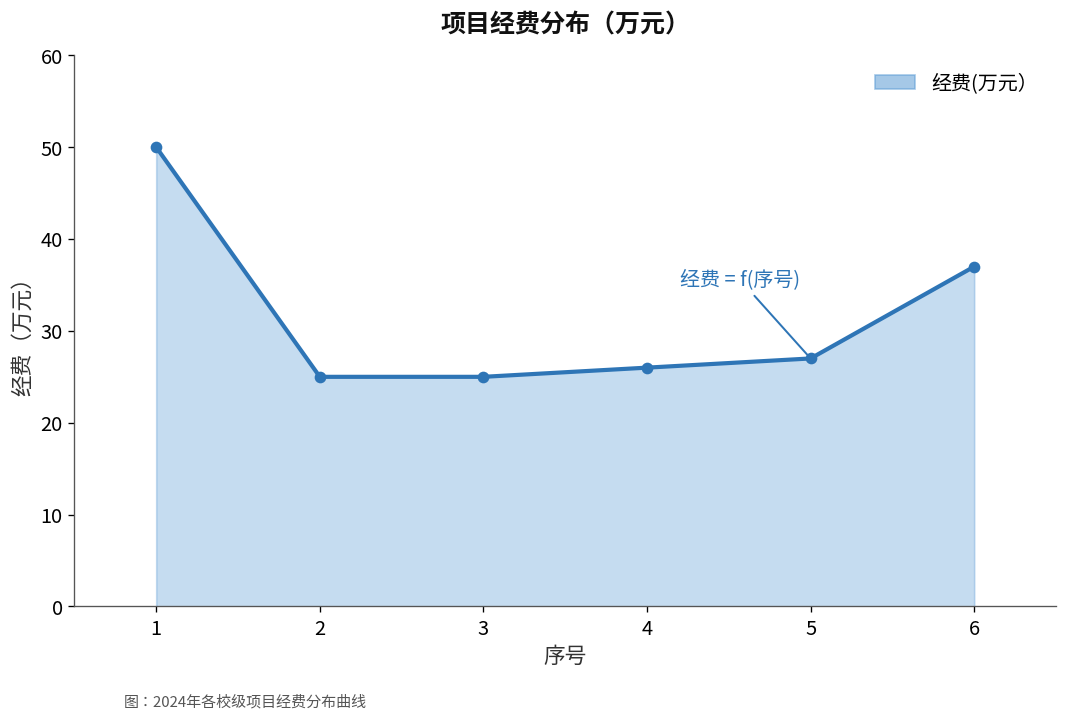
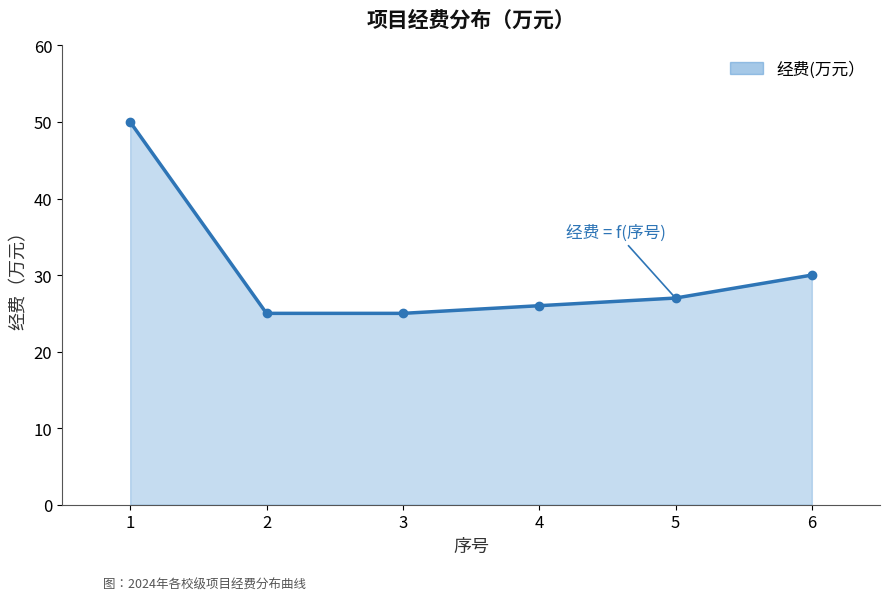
  {
    "1": 50,
    "2": 25,
    "3": 25,
    "4": 26,
    "5": 27,
-   "6": 37
+   "6": 30
  }
